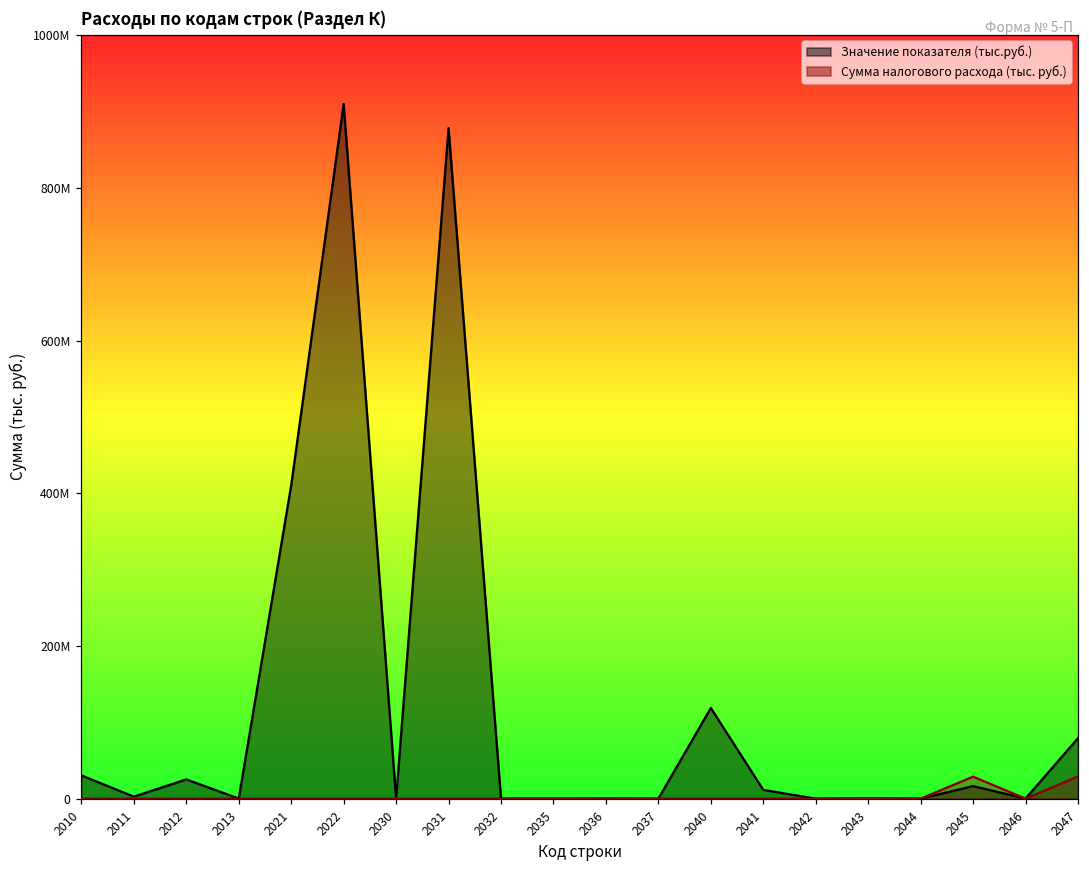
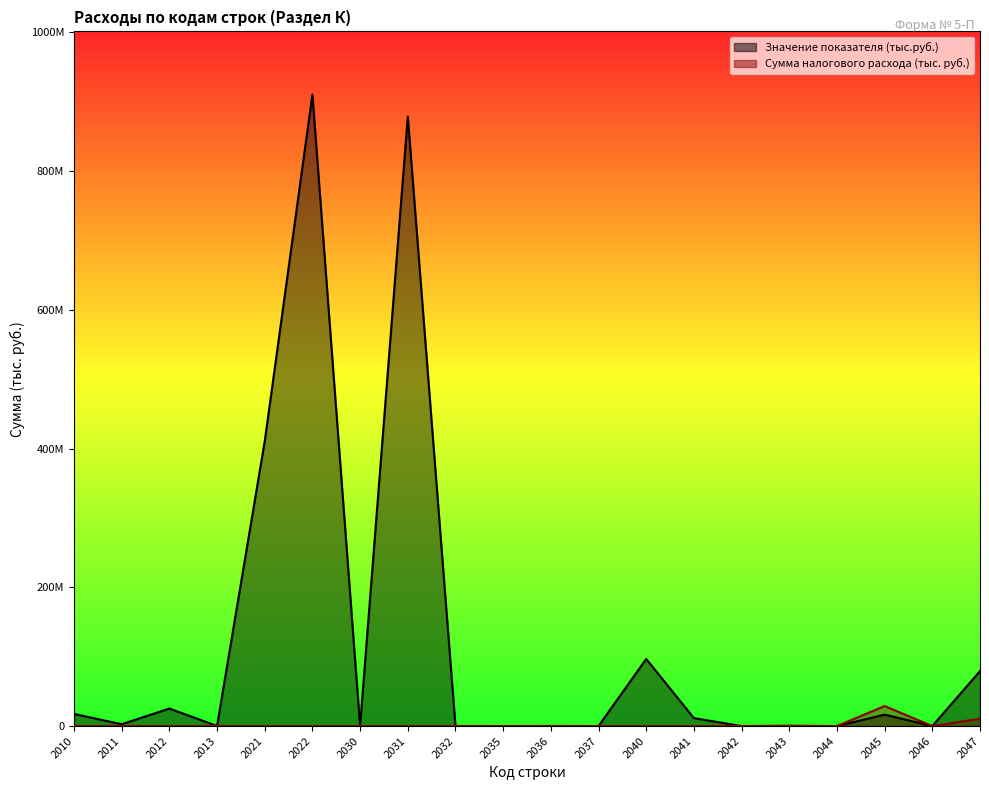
  {
    "Значение показателя (тыс.руб.)": {
-     "2010": 30000000,
+     "2010": 20000000,
      "2012": 30000000,
      "2021": 410000000,
      "2022": 910000000,
      "2031": 880000000,
-     "2040": 120000000,
+     "2040": 100000000,
      "2041": 10000000,
      "2045": 20000000,
      "2047": 80000000
    },
    "Сумма налогового расхода (тыс. руб.)": {
      "2010": 0,
      "2012": 0,
      "2021": 0,
      "2022": 0,
      "2031": 0,
      "2040": 0,
      "2041": 0,
      "2045": 30000000,
-     "2047": 30000000
+     "2047": 10000000
    }
  }
